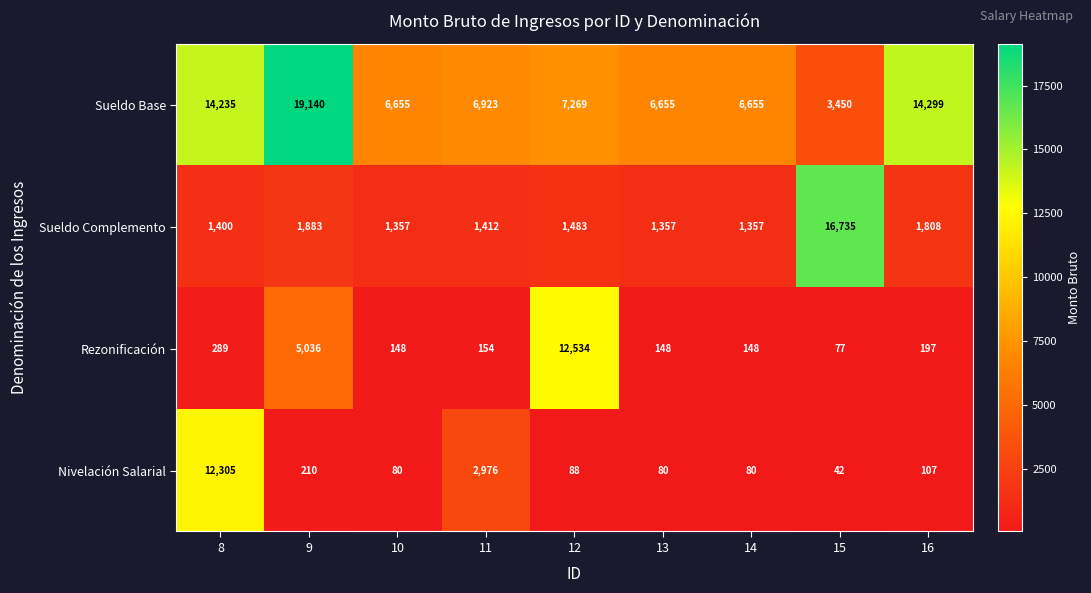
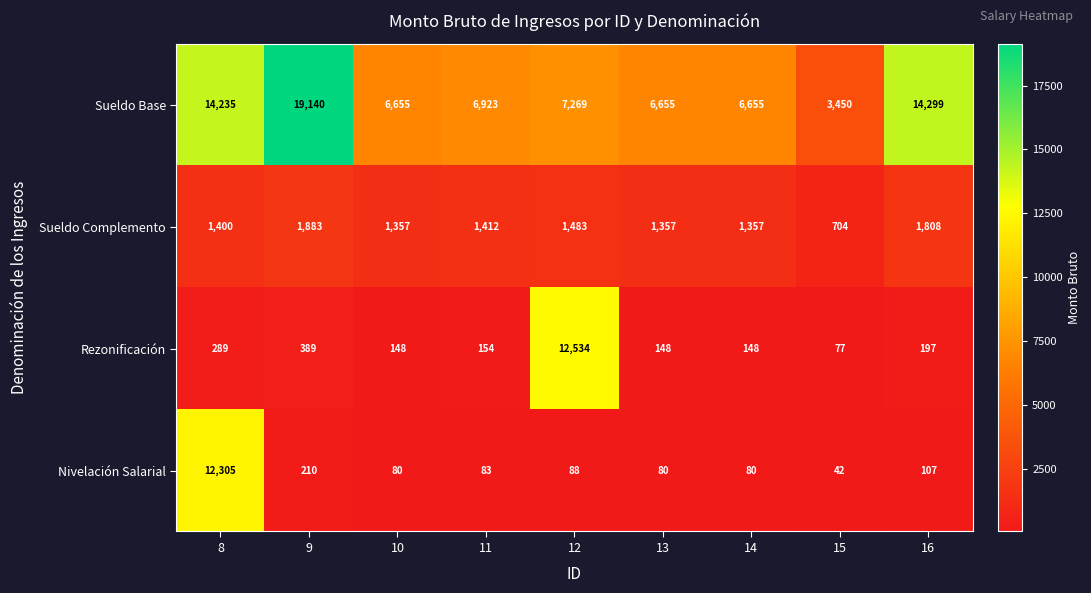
  {
    "Sueldo Base": {
      "8": "14,235",
      "9": "19,140",
      "10": "6,655",
      "11": "6,923",
      "12": "7,269",
      "13": "6,655",
      "14": "6,655",
      "15": "3,450",
      "16": "14,299"
    },
    "Sueldo Complemento": {
      "8": "1,400",
      "9": "1,883",
      "10": "1,357",
      "11": "1,412",
      "12": "1,483",
      "13": "1,357",
      "14": "1,357",
-     "15": "16,735",
+     "15": "704",
      "16": "1,808"
    },
    "Rezonificación": {
      "8": "289",
-     "9": "5,036",
+     "9": "389",
      "10": "148",
      "11": "154",
      "12": "12,534",
      "13": "148",
      "14": "148",
      "15": "77",
      "16": "197"
    },
    "Nivelación Salarial": {
      "8": "12,305",
      "9": "210",
      "10": "80",
-     "11": "2,976",
+     "11": "83",
      "12": "88",
      "13": "80",
      "14": "80",
      "15": "42",
      "16": "107"
    }
  }
